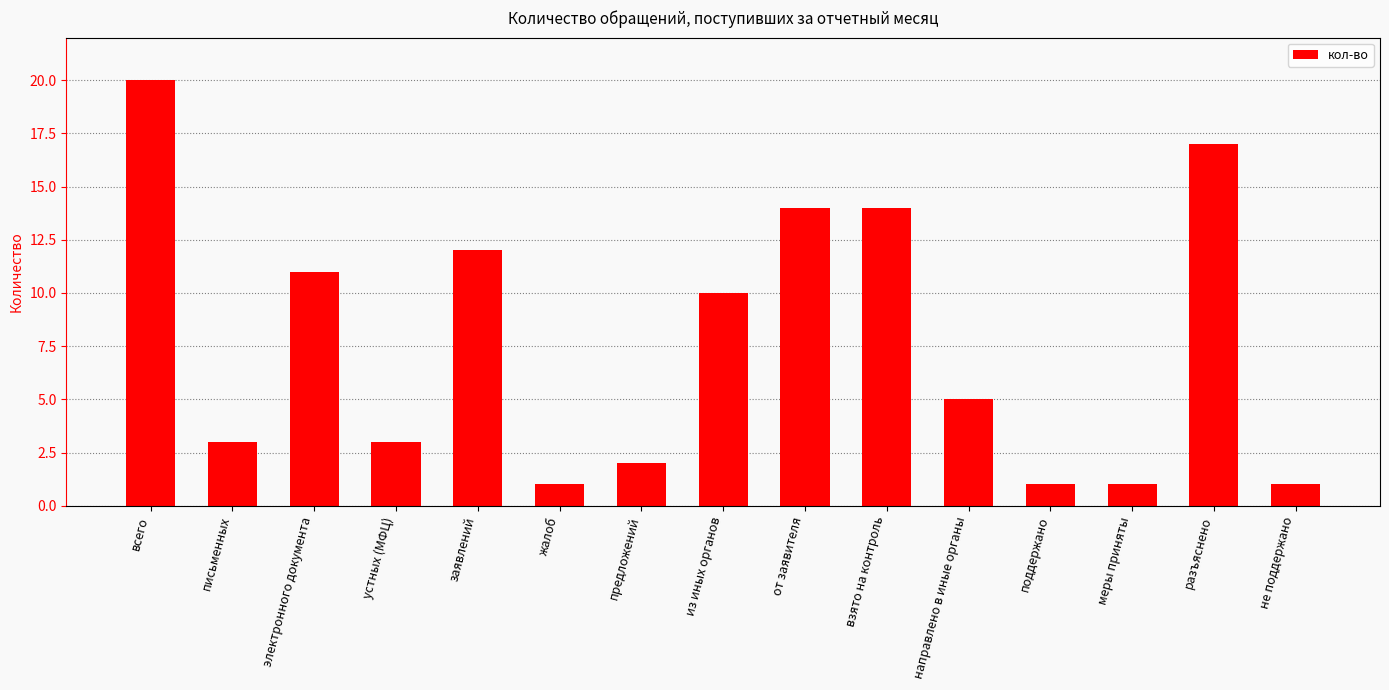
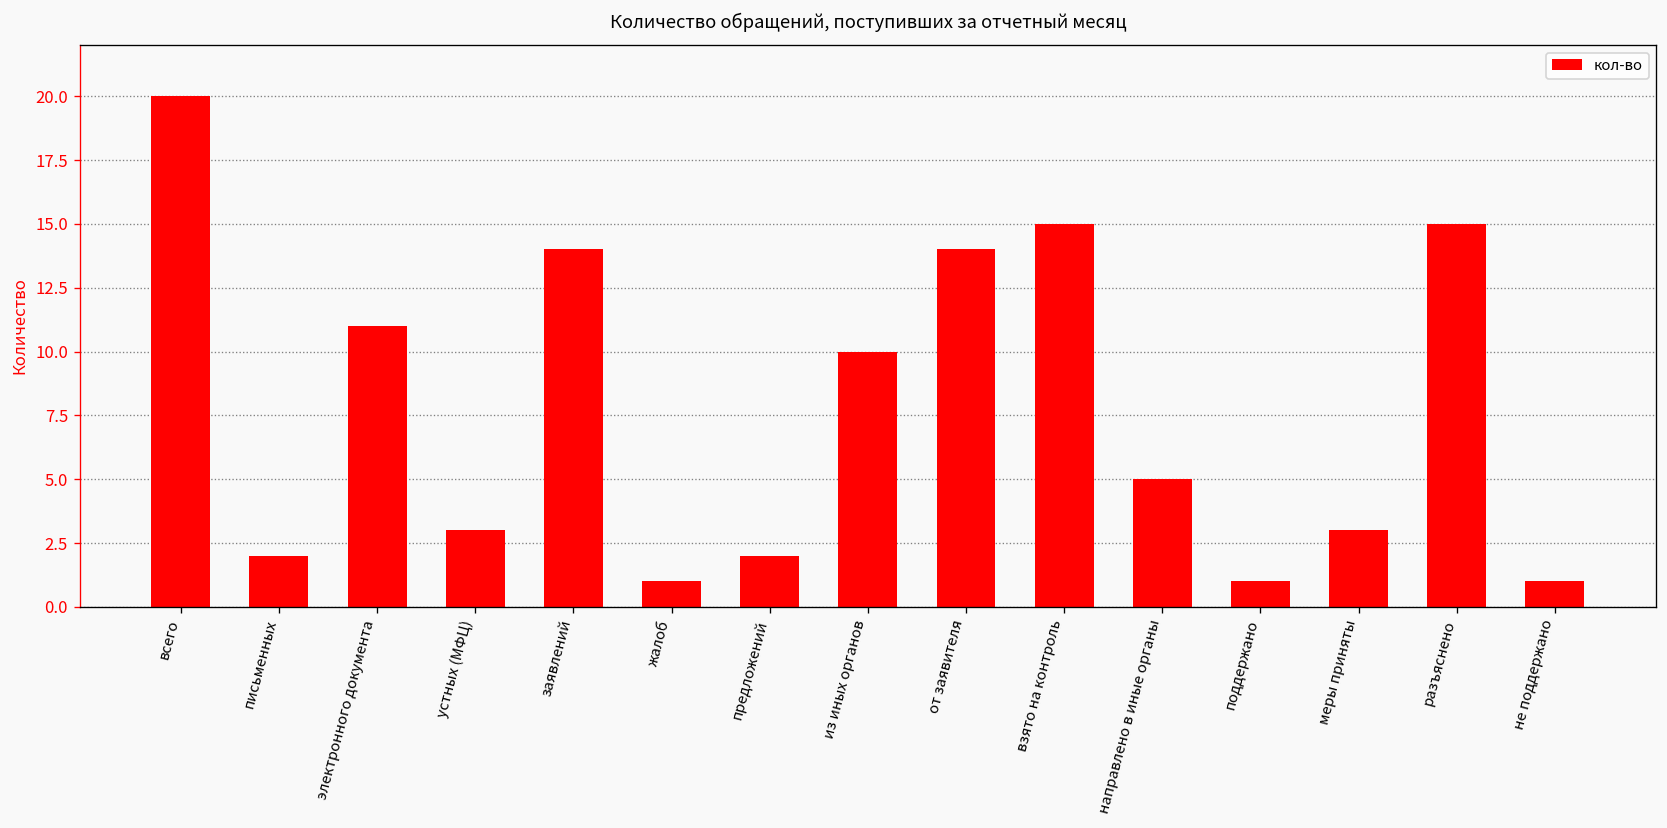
  {
    "всего": 20,
-   "письменных": 3,
+   "письменных": 2,
    "электронного документа": 11,
    "устных (МФЦ)": 3,
-   "заявлений": 12,
+   "заявлений": 14,
    "жалоб": 1,
    "предложений": 2,
    "из иных органов": 10,
    "от заявителя": 14,
-   "взято на контроль": 14,
+   "взято на контроль": 15,
    "направлено в иные органы": 5,
    "поддержано": 1,
-   "меры приняты": 1,
-   "разъяснено": 17,
+   "меры приняты": 3,
+   "разъяснено": 15,
    "не поддержано": 1
  }
